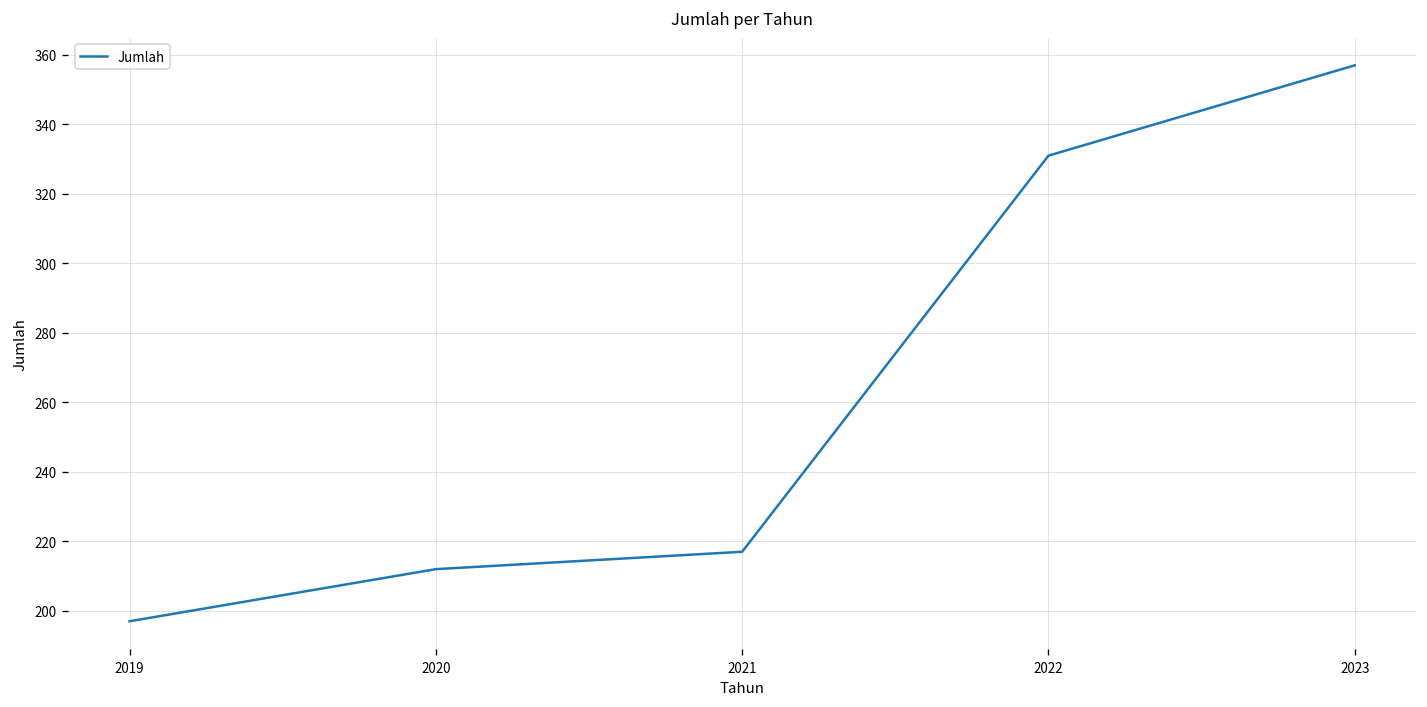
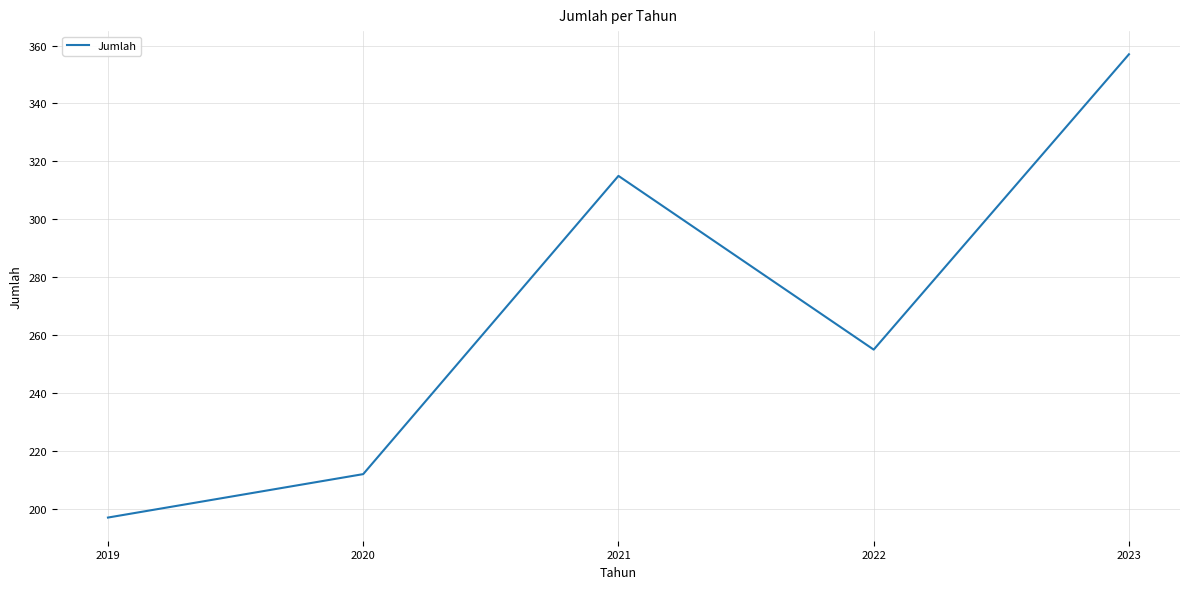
  {
    "2019": 197,
    "2020": 212,
-   "2021": 217,
-   "2022": 331,
+   "2021": 315,
+   "2022": 255,
    "2023": 357
  }
